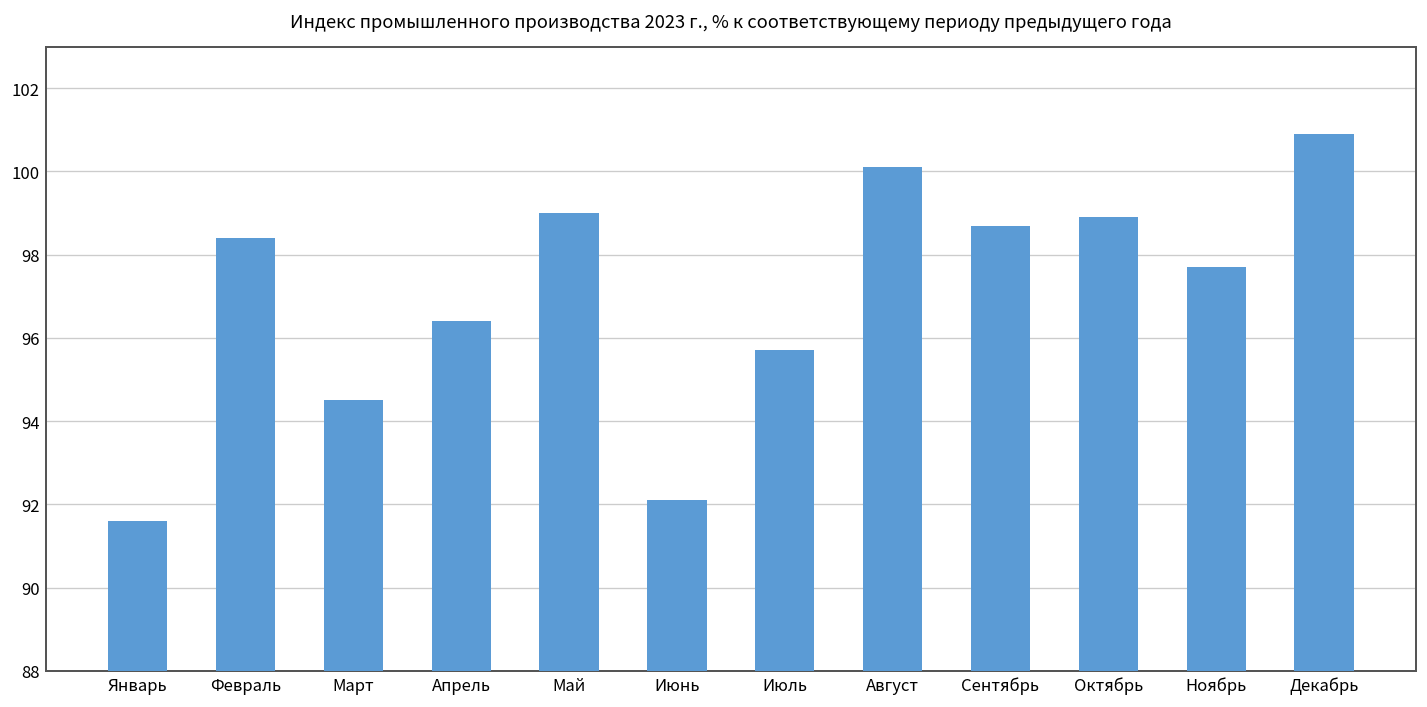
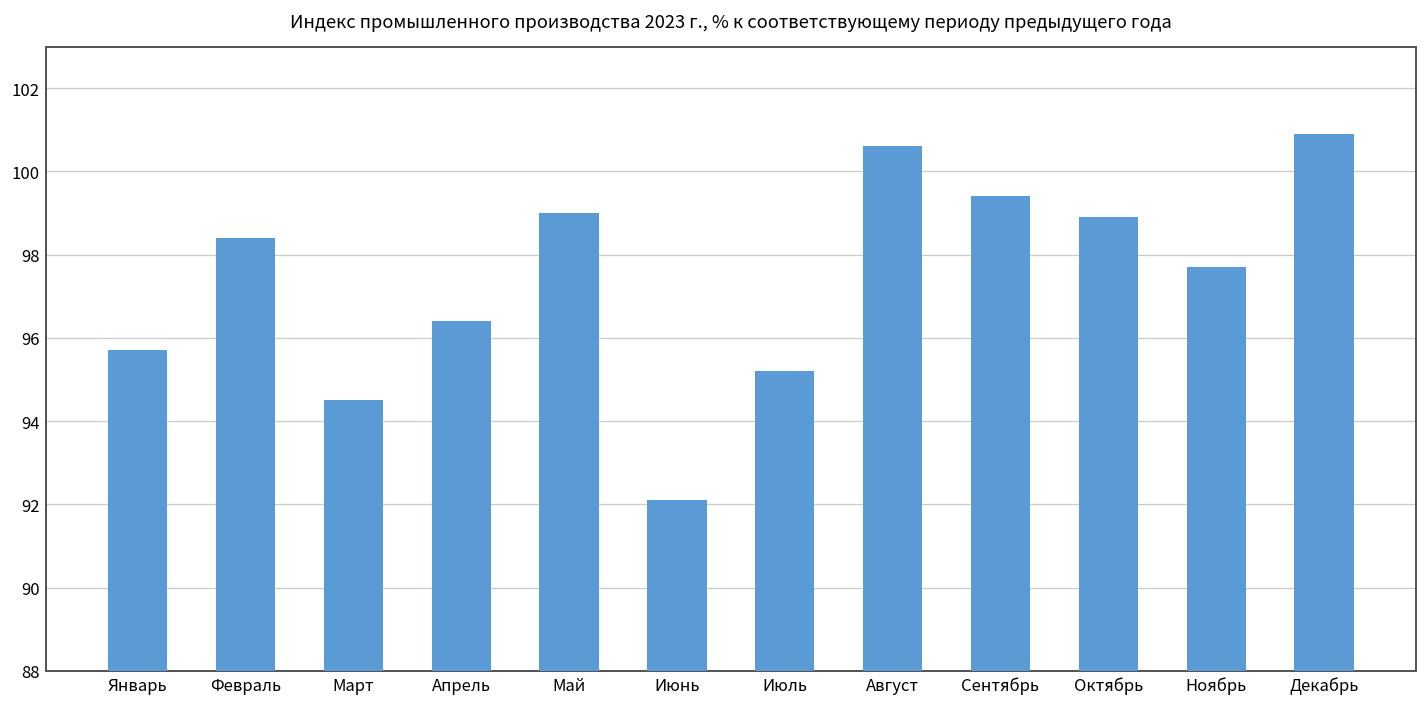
  {
-   "Январь": 91.6,
+   "Январь": 95.7,
    "Февраль": 98.4,
    "Март": 94.5,
    "Апрель": 96.4,
    "Май": 99.0,
    "Июнь": 92.1,
-   "Июль": 95.7,
-   "Август": 100.1,
-   "Сентябрь": 98.7,
+   "Июль": 95.2,
+   "Август": 100.6,
+   "Сентябрь": 99.4,
    "Октябрь": 98.9,
    "Ноябрь": 97.7,
    "Декабрь": 100.9
  }
